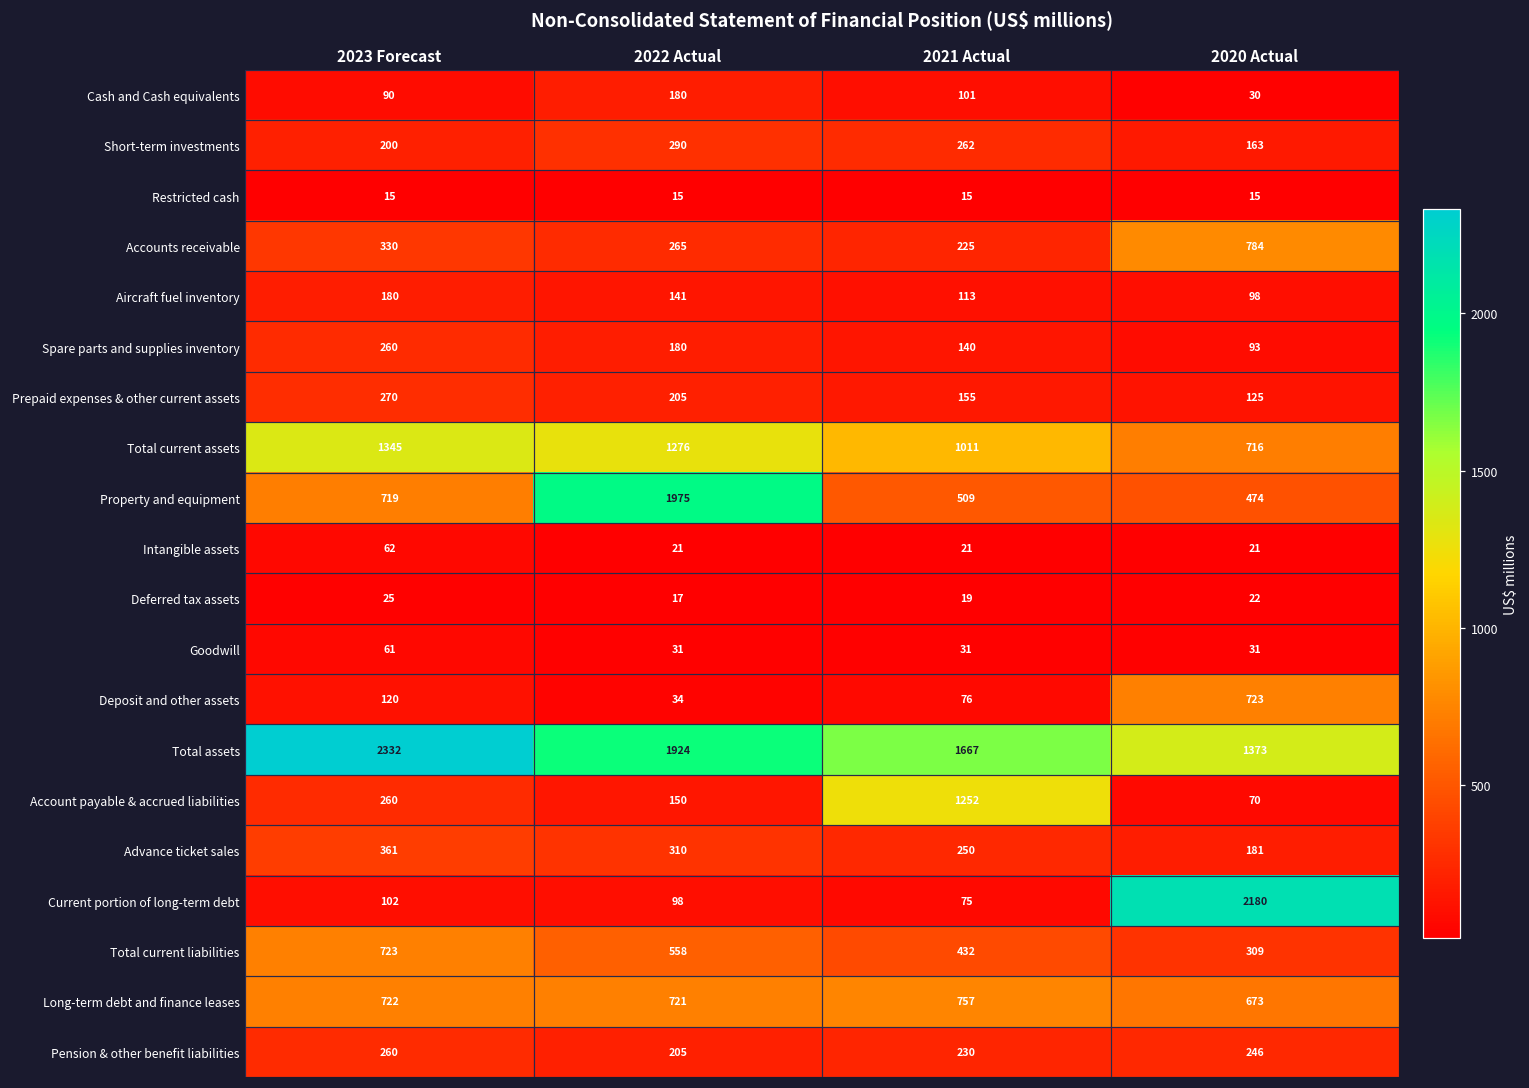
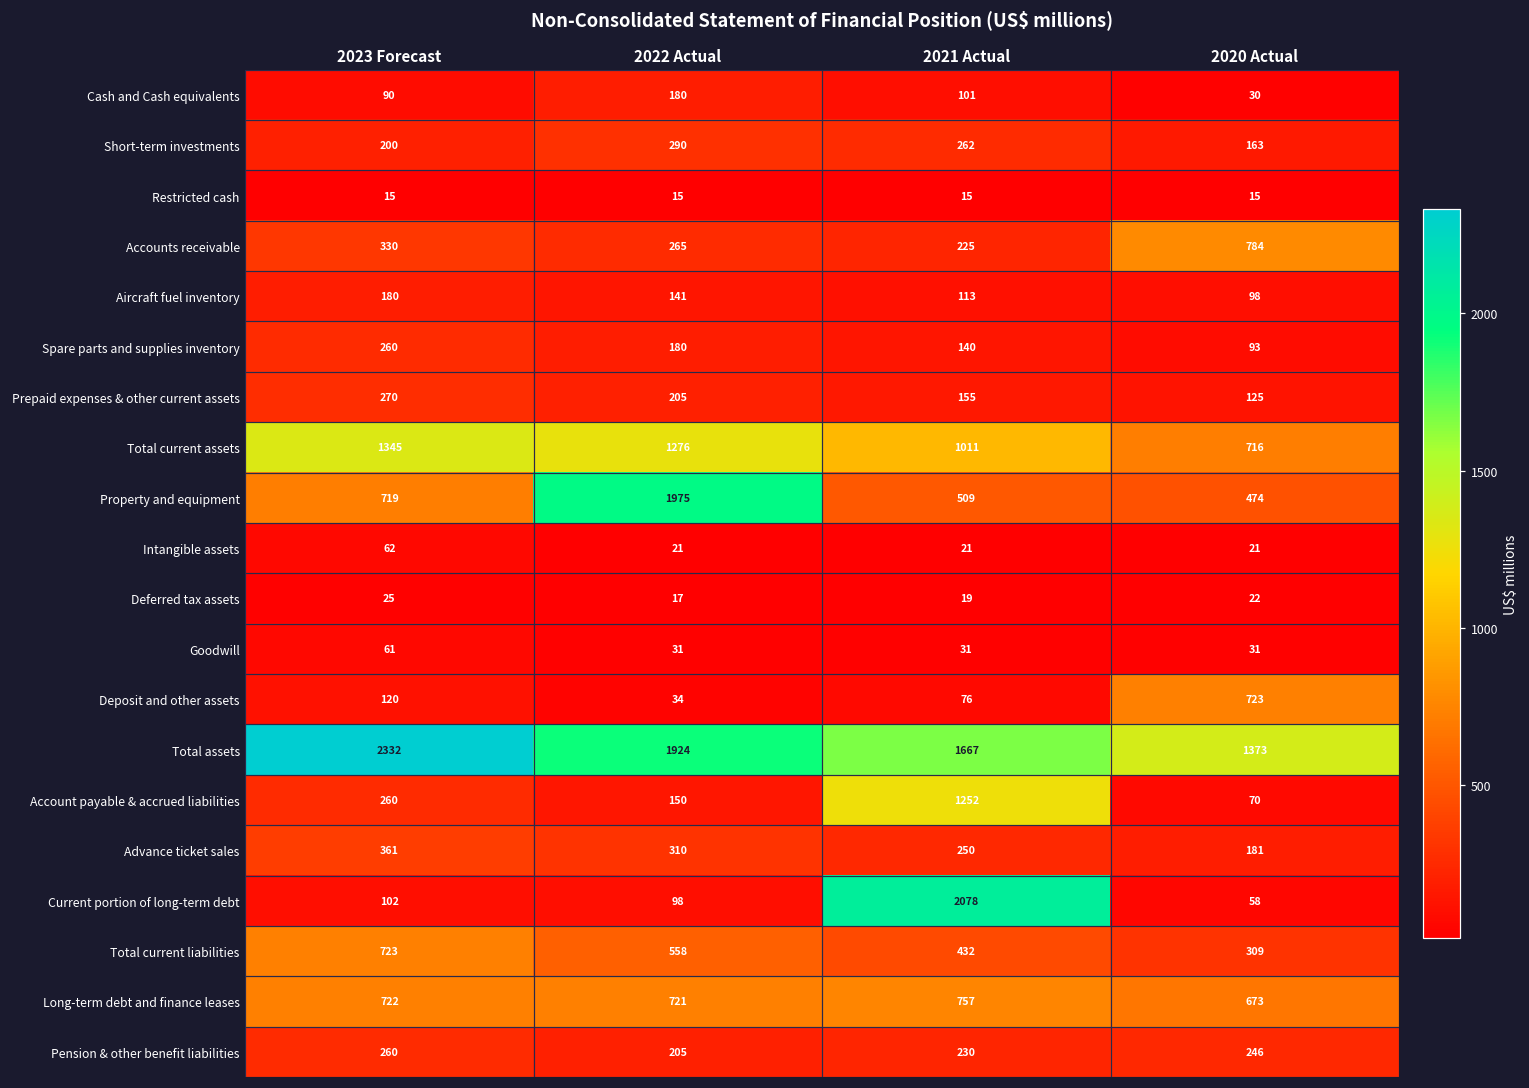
  {
    "Cash and Cash equivalents": {
      "2023 Forecast": 90,
      "2022 Actual": 180,
      "2021 Actual": 101,
      "2020 Actual": 30
    },
    "Short-term investments": {
      "2023 Forecast": 200,
      "2022 Actual": 290,
      "2021 Actual": 262,
      "2020 Actual": 163
    },
    "Restricted cash": {
      "2023 Forecast": 15,
      "2022 Actual": 15,
      "2021 Actual": 15,
      "2020 Actual": 15
    },
    "Accounts receivable": {
      "2023 Forecast": 330,
      "2022 Actual": 265,
      "2021 Actual": 225,
      "2020 Actual": 784
    },
    "Aircraft fuel inventory": {
      "2023 Forecast": 180,
      "2022 Actual": 141,
      "2021 Actual": 113,
      "2020 Actual": 98
    },
    "Spare parts and supplies inventory": {
      "2023 Forecast": 260,
      "2022 Actual": 180,
      "2021 Actual": 140,
      "2020 Actual": 93
    },
    "Prepaid expenses & other current assets": {
      "2023 Forecast": 270,
      "2022 Actual": 205,
      "2021 Actual": 155,
      "2020 Actual": 125
    },
    "Total current assets": {
      "2023 Forecast": 1345,
      "2022 Actual": 1276,
      "2021 Actual": 1011,
      "2020 Actual": 716
    },
    "Property and equipment": {
      "2023 Forecast": 719,
      "2022 Actual": 1975,
      "2021 Actual": 509,
      "2020 Actual": 474
    },
    "Intangible assets": {
      "2023 Forecast": 62,
      "2022 Actual": 21,
      "2021 Actual": 21,
      "2020 Actual": 21
    },
    "Deferred tax assets": {
      "2023 Forecast": 25,
      "2022 Actual": 17,
      "2021 Actual": 19,
      "2020 Actual": 22
    },
    "Goodwill": {
      "2023 Forecast": 61,
      "2022 Actual": 31,
      "2021 Actual": 31,
      "2020 Actual": 31
    },
    "Deposit and other assets": {
      "2023 Forecast": 120,
      "2022 Actual": 34,
      "2021 Actual": 76,
      "2020 Actual": 723
    },
    "Total assets": {
      "2023 Forecast": 2332,
      "2022 Actual": 1924,
      "2021 Actual": 1667,
      "2020 Actual": 1373
    },
    "Account payable & accrued liabilities": {
      "2023 Forecast": 260,
      "2022 Actual": 150,
      "2021 Actual": 1252,
      "2020 Actual": 70
    },
    "Advance ticket sales": {
      "2023 Forecast": 361,
      "2022 Actual": 310,
      "2021 Actual": 250,
      "2020 Actual": 181
    },
    "Current portion of long-term debt": {
      "2023 Forecast": 102,
      "2022 Actual": 98,
-     "2021 Actual": 75,
-     "2020 Actual": 2180
+     "2021 Actual": 2078,
+     "2020 Actual": 58
    },
    "Total current liabilities": {
      "2023 Forecast": 723,
      "2022 Actual": 558,
      "2021 Actual": 432,
      "2020 Actual": 309
    },
    "Long-term debt and finance leases": {
      "2023 Forecast": 722,
      "2022 Actual": 721,
      "2021 Actual": 757,
      "2020 Actual": 673
    },
    "Pension & other benefit liabilities": {
      "2023 Forecast": 260,
      "2022 Actual": 205,
      "2021 Actual": 230,
      "2020 Actual": 246
    }
  }
